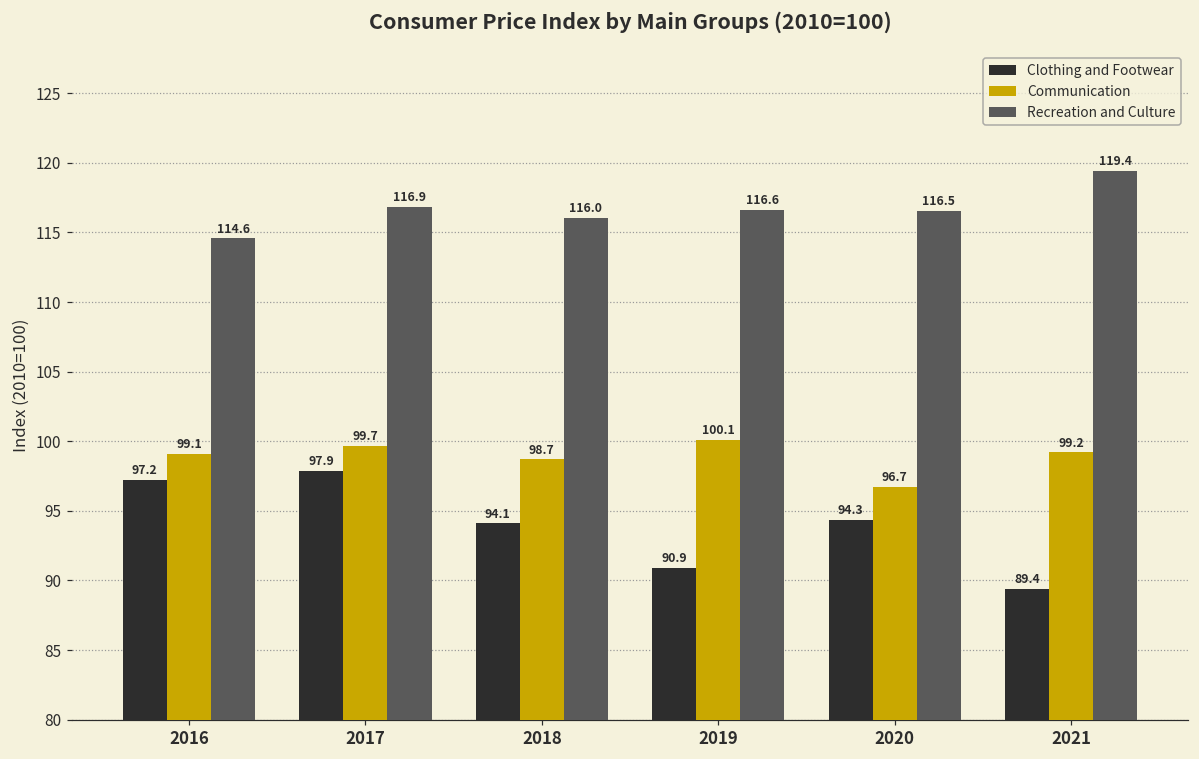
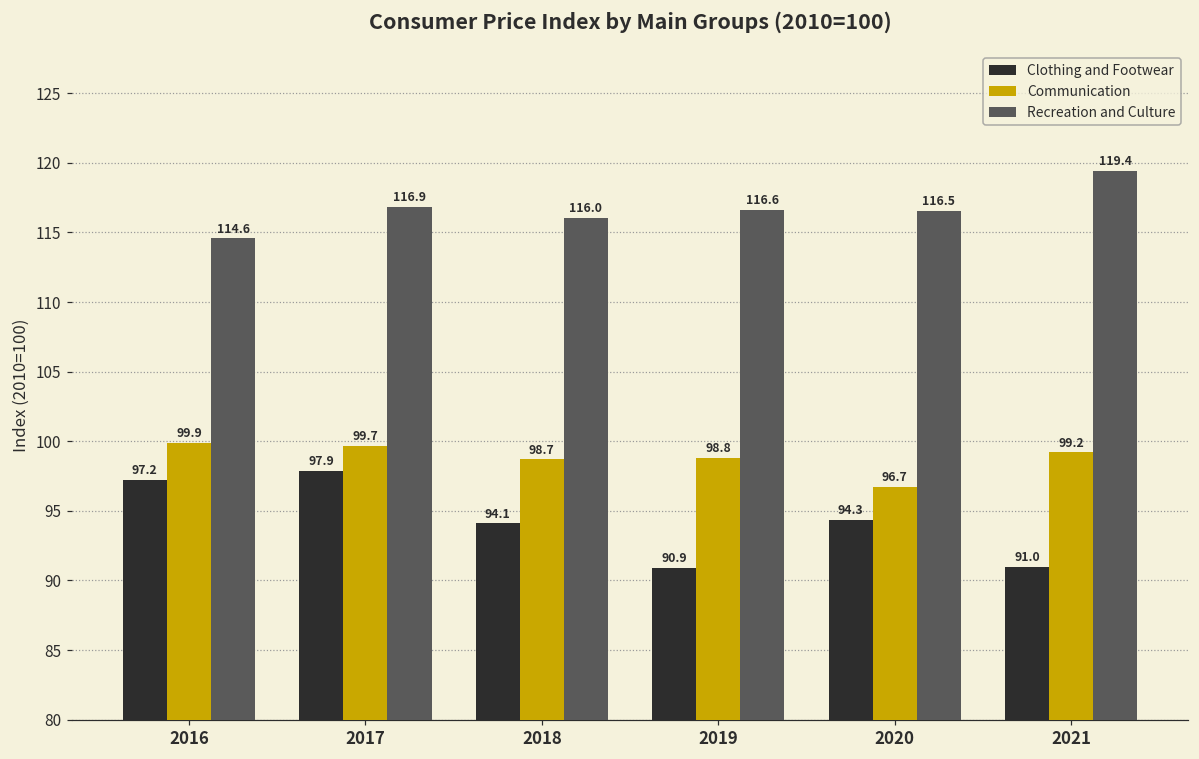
  {
    "Clothing and Footwear": {
      "2016": 97.2,
      "2017": 97.9,
      "2018": 94.1,
      "2019": 90.9,
      "2020": 94.3,
-     "2021": 89.4
+     "2021": 91.0
    },
    "Communication": {
-     "2016": 99.1,
+     "2016": 99.9,
      "2017": 99.7,
      "2018": 98.7,
-     "2019": 100.1,
+     "2019": 98.8,
      "2020": 96.7,
      "2021": 99.2
    },
    "Recreation and Culture": {
      "2016": 114.6,
      "2017": 116.9,
      "2018": 116.0,
      "2019": 116.6,
      "2020": 116.5,
      "2021": 119.4
    }
  }
